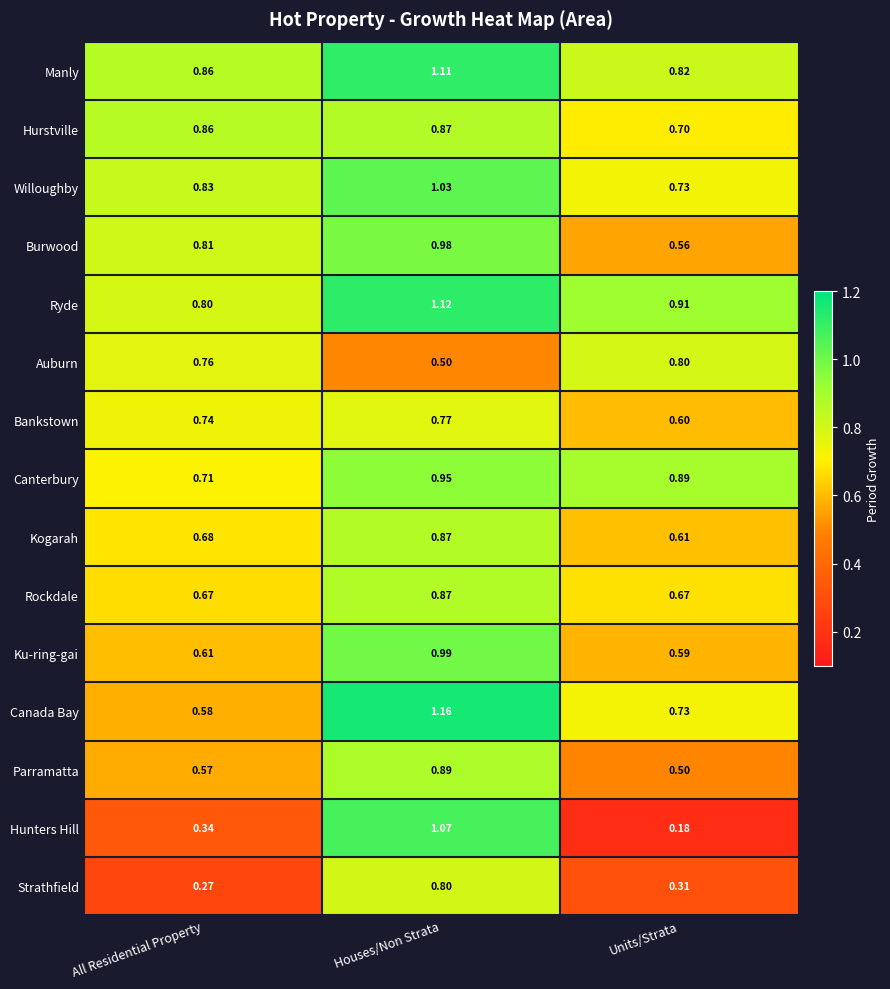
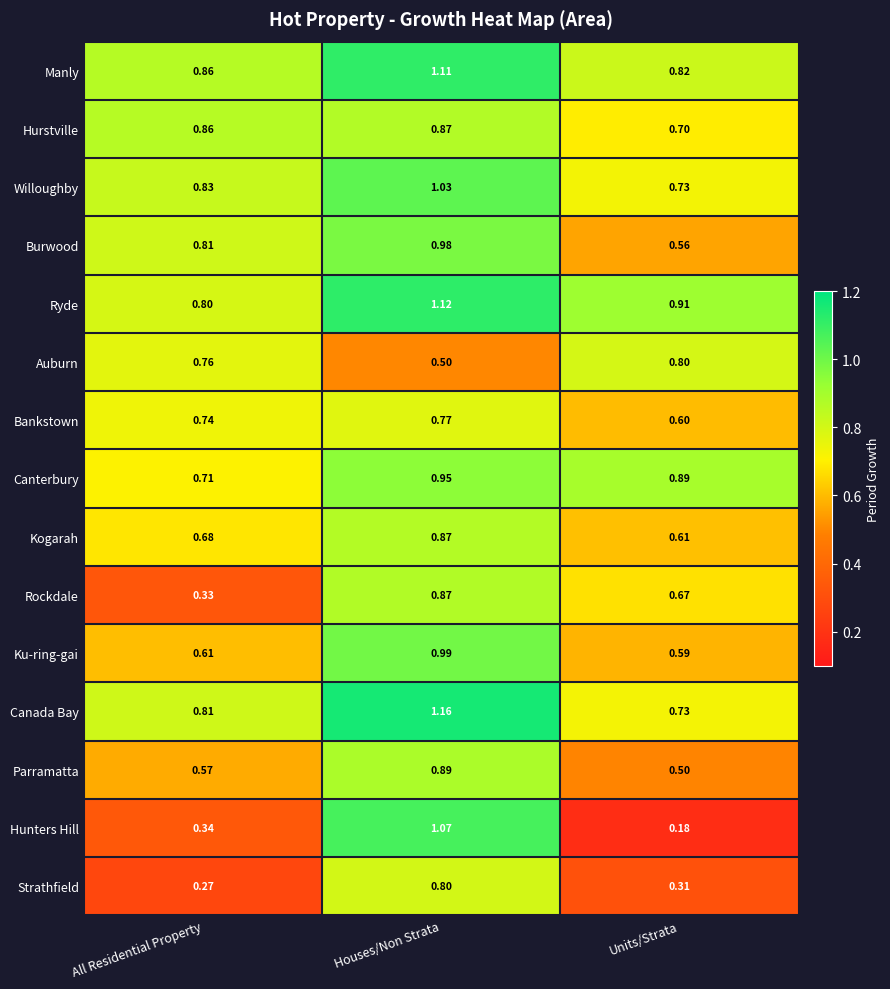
  {
    "Manly": {
      "All Residential Property": 0.86,
      "Houses/Non Strata": 1.11,
      "Units/Strata": 0.82
    },
    "Hurstville": {
      "All Residential Property": 0.86,
      "Houses/Non Strata": 0.87,
      "Units/Strata": 0.70
    },
    "Willoughby": {
      "All Residential Property": 0.83,
      "Houses/Non Strata": 1.03,
      "Units/Strata": 0.73
    },
    "Burwood": {
      "All Residential Property": 0.81,
      "Houses/Non Strata": 0.98,
      "Units/Strata": 0.56
    },
    "Ryde": {
      "All Residential Property": 0.80,
      "Houses/Non Strata": 1.12,
      "Units/Strata": 0.91
    },
    "Auburn": {
      "All Residential Property": 0.76,
      "Houses/Non Strata": 0.50,
      "Units/Strata": 0.80
    },
    "Bankstown": {
      "All Residential Property": 0.74,
      "Houses/Non Strata": 0.77,
      "Units/Strata": 0.60
    },
    "Canterbury": {
      "All Residential Property": 0.71,
      "Houses/Non Strata": 0.95,
      "Units/Strata": 0.89
    },
    "Kogarah": {
      "All Residential Property": 0.68,
      "Houses/Non Strata": 0.87,
      "Units/Strata": 0.61
    },
    "Rockdale": {
-     "All Residential Property": 0.67,
+     "All Residential Property": 0.33,
      "Houses/Non Strata": 0.87,
      "Units/Strata": 0.67
    },
    "Ku-ring-gai": {
      "All Residential Property": 0.61,
      "Houses/Non Strata": 0.99,
      "Units/Strata": 0.59
    },
    "Canada Bay": {
-     "All Residential Property": 0.58,
+     "All Residential Property": 0.81,
      "Houses/Non Strata": 1.16,
      "Units/Strata": 0.73
    },
    "Parramatta": {
      "All Residential Property": 0.57,
      "Houses/Non Strata": 0.89,
      "Units/Strata": 0.50
    },
    "Hunters Hill": {
      "All Residential Property": 0.34,
      "Houses/Non Strata": 1.07,
      "Units/Strata": 0.18
    },
    "Strathfield": {
      "All Residential Property": 0.27,
      "Houses/Non Strata": 0.80,
      "Units/Strata": 0.31
    }
  }
